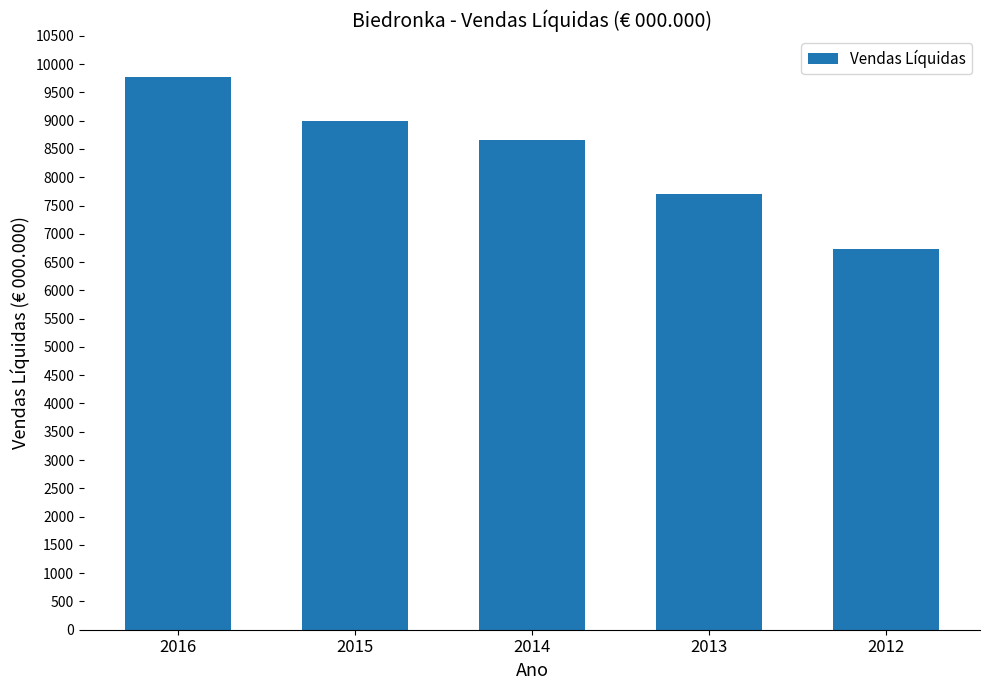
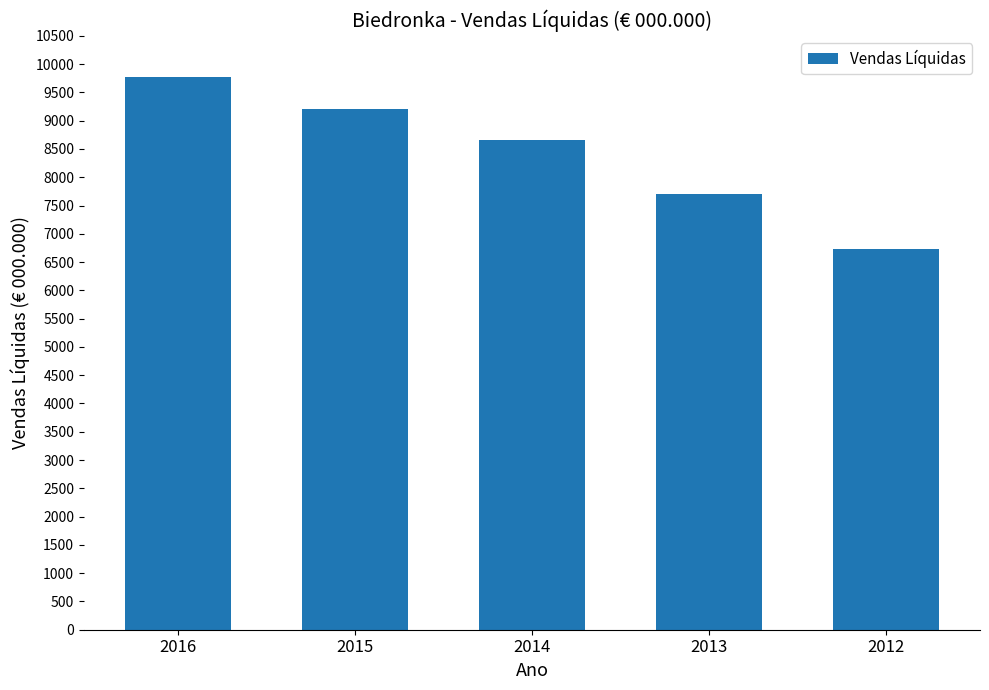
  {
    "2016": 9800,
-   "2015": 9000,
+   "2015": 9200,
    "2014": 8700,
    "2013": 7700,
    "2012": 6700
  }
